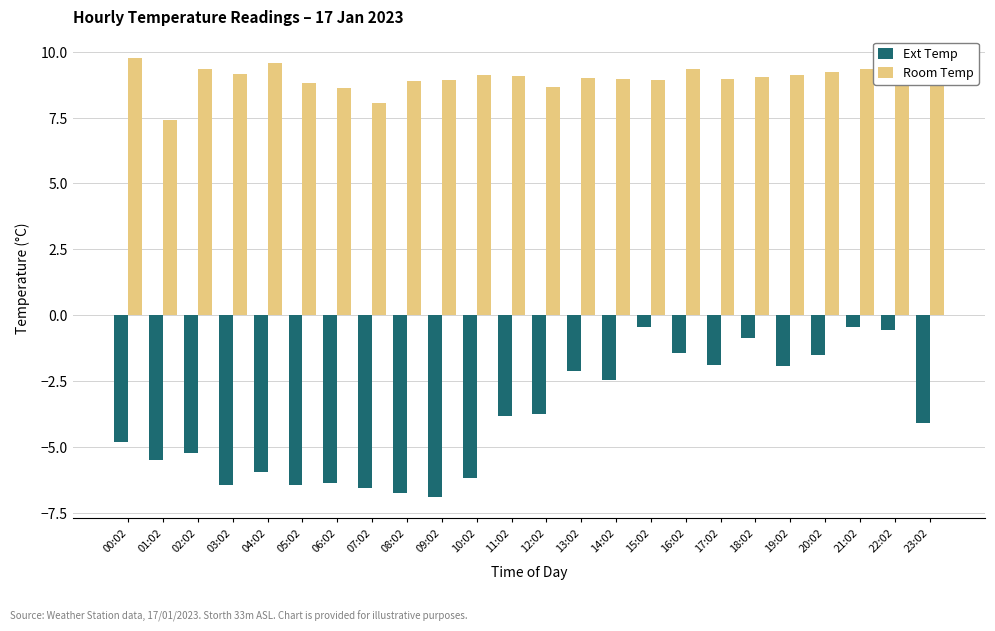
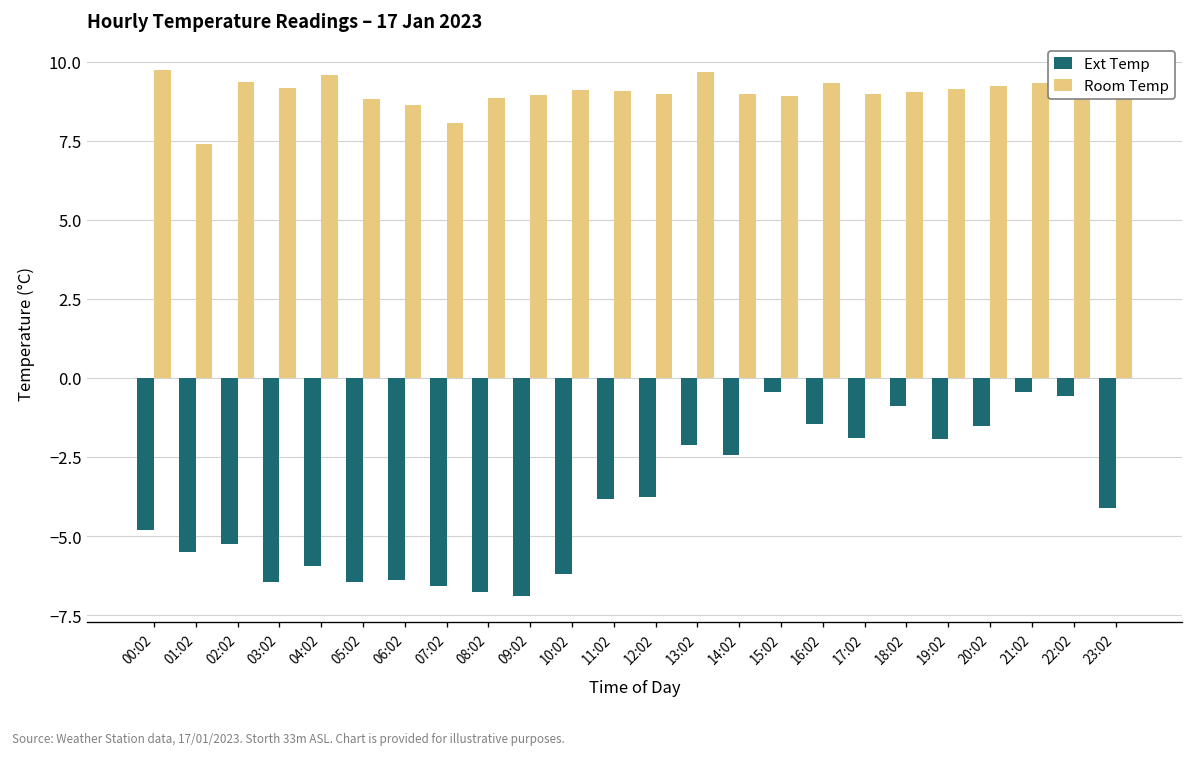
  {
    "Ext Temp": {
      "00:02": -4.8,
      "01:02": -5.5,
      "02:02": -5.2,
      "03:02": -6.5,
      "04:02": -5.9,
      "05:02": -6.4,
      "06:02": -6.4,
      "07:02": -6.6,
      "08:02": -6.8,
      "09:02": -6.9,
      "10:02": -6.2,
      "11:02": -3.8,
      "12:02": -3.8,
      "13:02": -2.1,
      "14:02": -2.4,
      "15:02": -0.4,
      "16:02": -1.4,
      "17:02": -1.9,
      "18:02": -0.9,
      "19:02": -1.9,
      "20:02": -1.5,
      "21:02": -0.4,
      "22:02": -0.6,
      "23:02": -4.1
    },
    "Room Temp": {
      "00:02": 9.8,
      "01:02": 7.4,
      "02:02": 9.4,
      "03:02": 9.2,
      "04:02": 9.6,
      "05:02": 8.8,
      "06:02": 8.6,
      "07:02": 8.1,
      "08:02": 8.9,
      "09:02": 8.9,
      "10:02": 9.1,
      "11:02": 9.1,
-     "12:02": 8.7,
-     "13:02": 9.0,
+     "12:02": 9.0,
+     "13:02": 9.7,
      "14:02": 9.0,
      "15:02": 8.9,
      "16:02": 9.3,
      "17:02": 9.0,
      "18:02": 9.0,
      "19:02": 9.1,
      "20:02": 9.2,
      "21:02": 9.3
    }
  }
